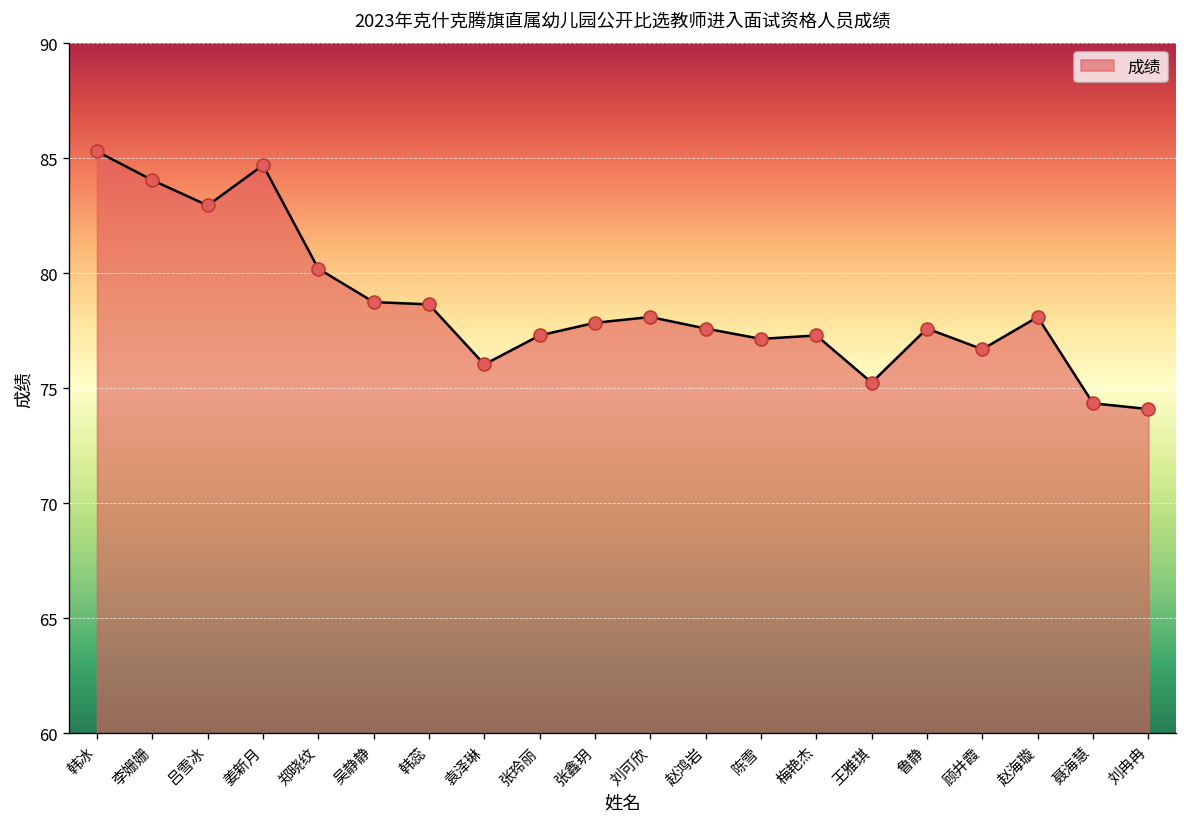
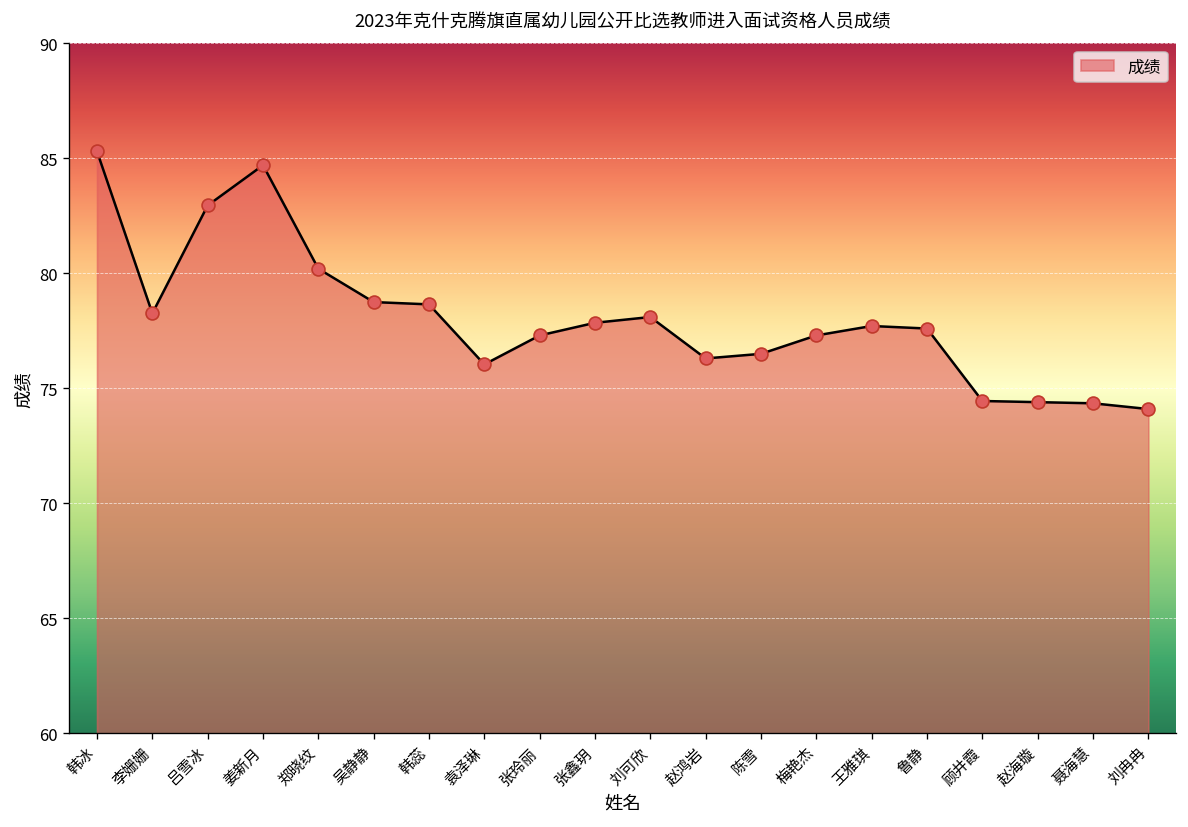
  {
    "韩冰": 85.3,
-   "李姗姗": 84.1,
+   "李姗姗": 78.3,
    "吕雪冰": 83.0,
    "姜新月": 84.7,
    "郑晓纹": 80.2,
    "吴静静": 78.8,
    "韩蕊": 78.7,
    "袁泽琳": 76.0,
    "张玲丽": 77.3,
    "张鑫玥": 77.9,
    "刘可欣": 78.1,
-   "赵鸿岩": 77.6,
-   "陈雪": 77.2,
+   "赵鸿岩": 76.3,
+   "陈雪": 76.5,
    "梅艳杰": 77.3,
-   "王雅琪": 75.3,
+   "王雅琪": 77.7,
    "鲁静": 77.6,
-   "顾井霞": 76.7,
-   "赵海璇": 78.1,
+   "顾井霞": 74.5,
+   "赵海璇": 74.4,
    "聂海慧": 74.4,
    "刘冉冉": 74.1
  }
